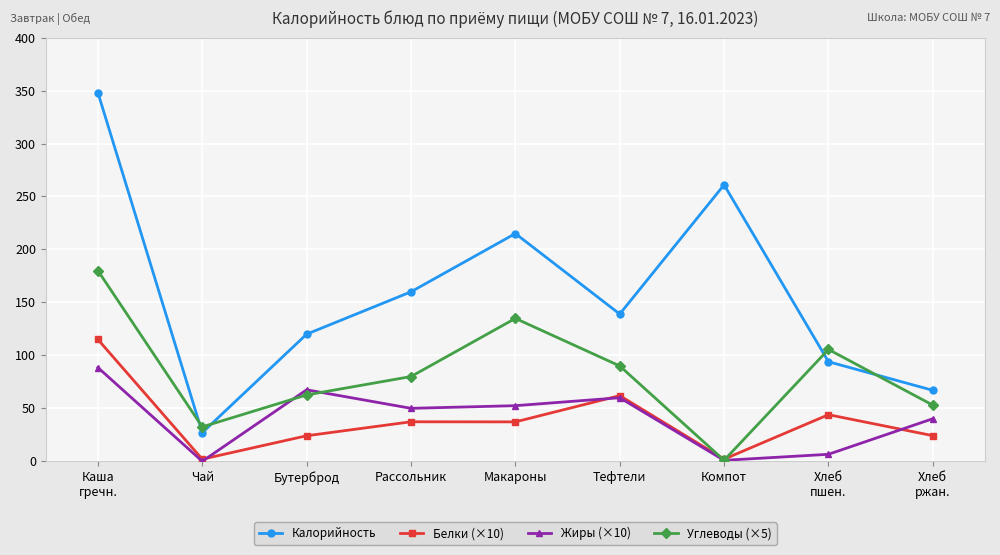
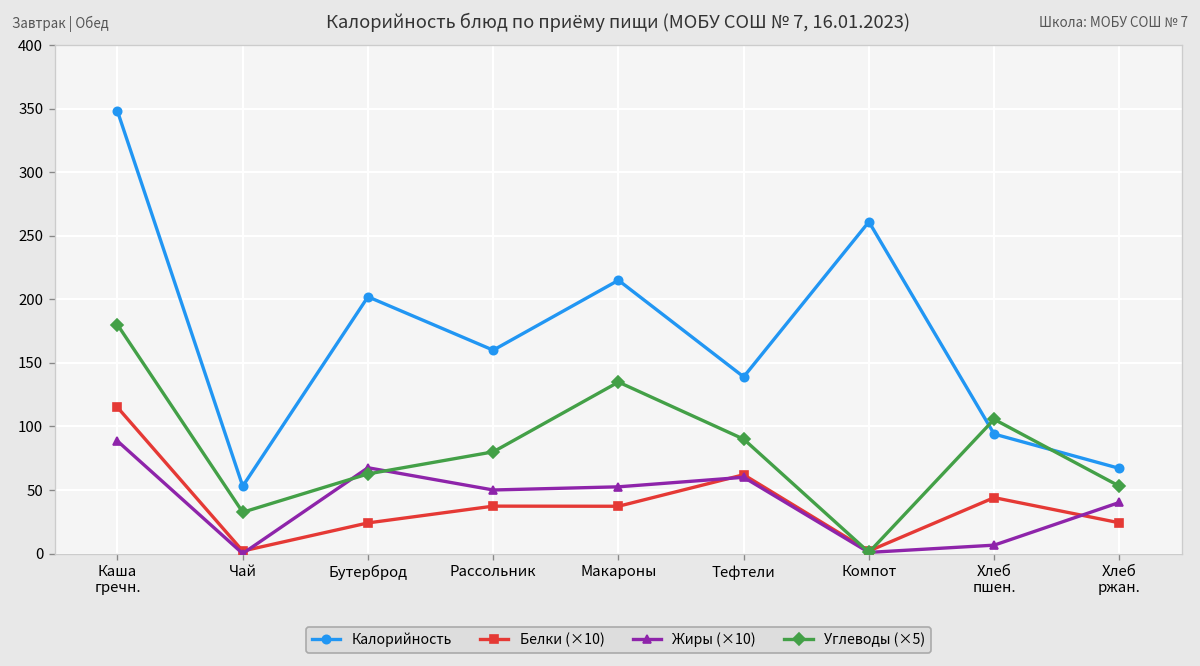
  {
    "Калорийность": {
      "Каша гречн.": 348,
-     "Чай": 27,
-     "Бутерброд": 120,
+     "Чай": 53,
+     "Бутерброд": 202,
      "Рассольник": 160,
      "Макароны": 215,
      "Тефтели": 139,
      "Компот": 261,
      "Хлеб пшен.": 94,
      "Хлеб ржан.": 67
    },
    "Белки (×10)": {
      "Каша гречн.": 115,
      "Бутерброд": 24,
      "Рассольник": 37,
      "Макароны": 37,
      "Хлеб пшен.": 44,
      "Хлеб ржан.": 24
    },
    "Жиры (×10)": {
      "Каша гречн.": 89,
      "Бутерброд": 68,
      "Рассольник": 50,
      "Макароны": 53,
      "Хлеб пшен.": 7,
      "Хлеб ржан.": 40
    },
    "Углеводы (×5)": {
      "Каша гречн.": 180,
      "Чай": 33,
      "Бутерброд": 63,
      "Рассольник": 80,
      "Макароны": 135,
      "Тефтели": 90,
      "Хлеб пшен.": 106,
      "Хлеб ржан.": 53
    }
  }
